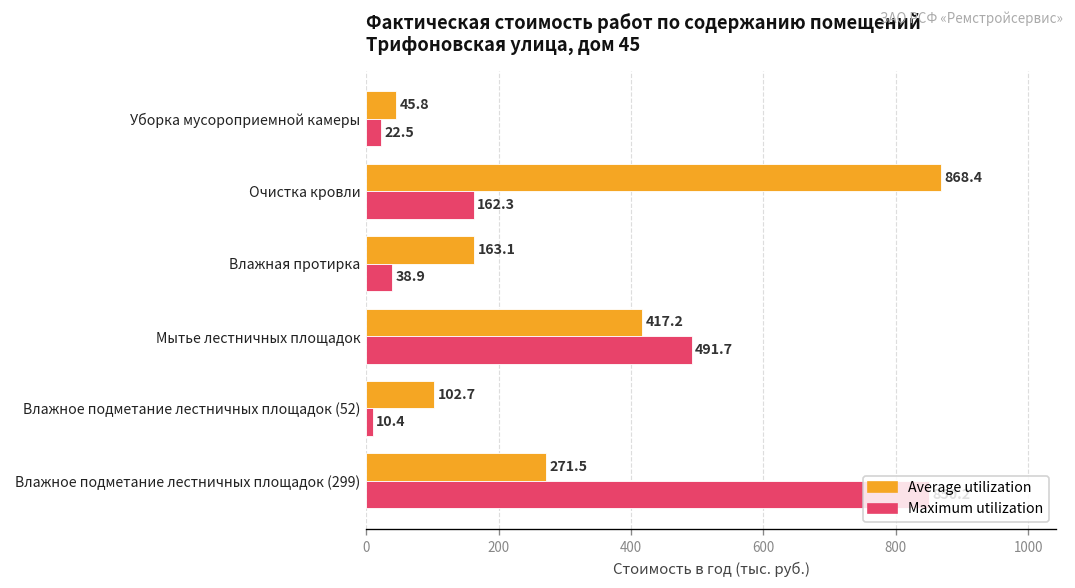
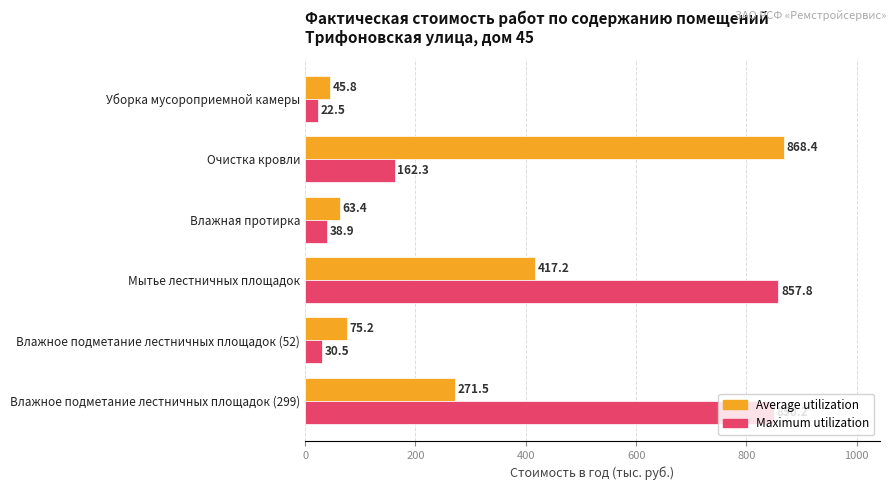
  {
    "Average utilization": {
      "Уборка мусороприемной камеры": 45.8,
      "Очистка кровли": 868.4,
-     "Влажная протирка": 163.1,
+     "Влажная протирка": 63.4,
      "Мытье лестничных площадок": 417.2,
-     "Влажное подметание лестничных площадок (52)": 102.7,
+     "Влажное подметание лестничных площадок (52)": 75.2,
      "Влажное подметание лестничных площадок (299)": 271.5
    },
    "Maximum utilization": {
      "Уборка мусороприемной камеры": 22.5,
      "Очистка кровли": 162.3,
      "Влажная протирка": 38.9,
-     "Мытье лестничных площадок": 491.7,
-     "Влажное подметание лестничных площадок (52)": 10.4
+     "Мытье лестничных площадок": 857.8,
+     "Влажное подметание лестничных площадок (52)": 30.5
    }
  }
